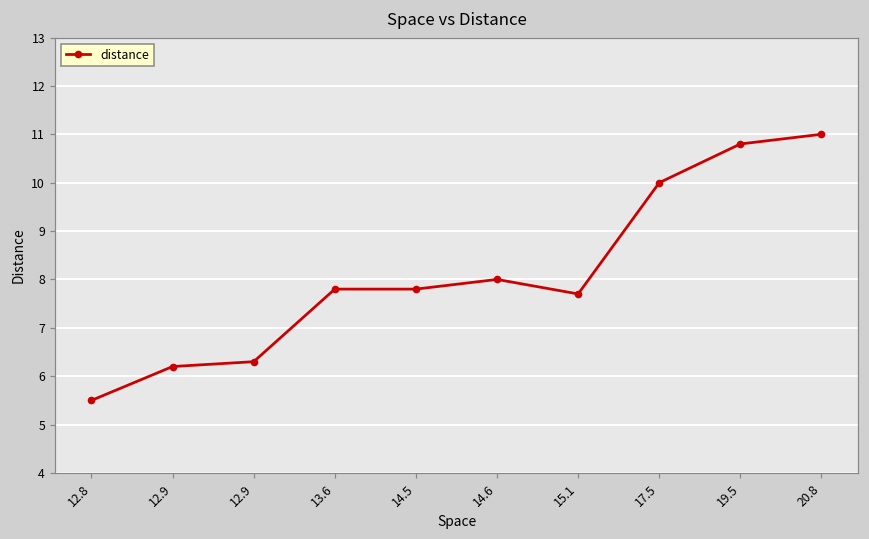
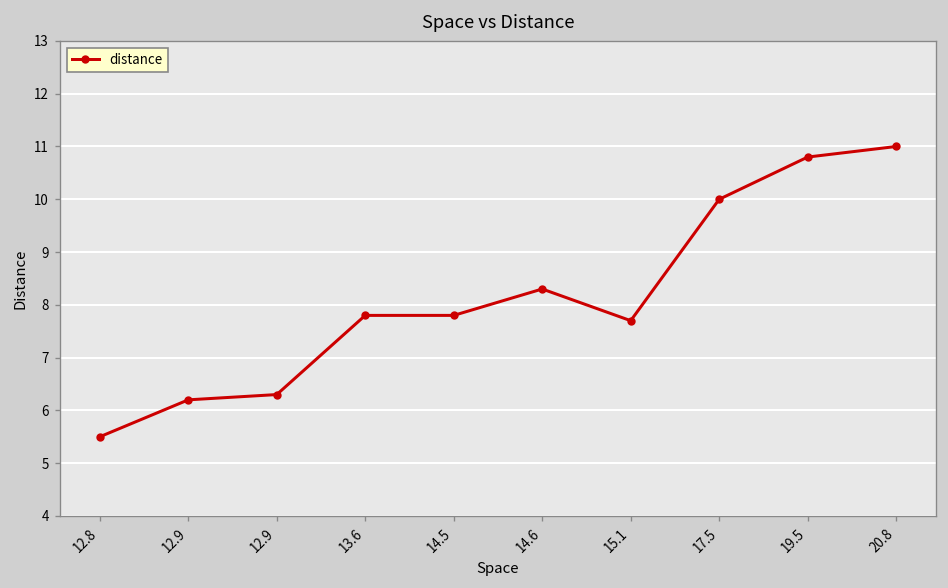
  {
    "12.8": 5.5,
    "13.6": 7.8,
    "14.5": 7.8,
-   "14.6": 8.0,
+   "14.6": 8.3,
    "15.1": 7.7,
    "17.5": 10.0,
    "19.5": 10.8,
    "20.8": 11.0
  }
